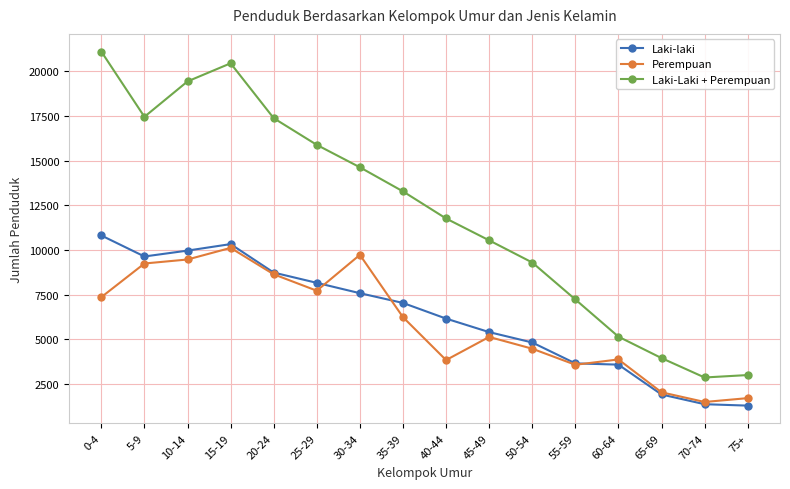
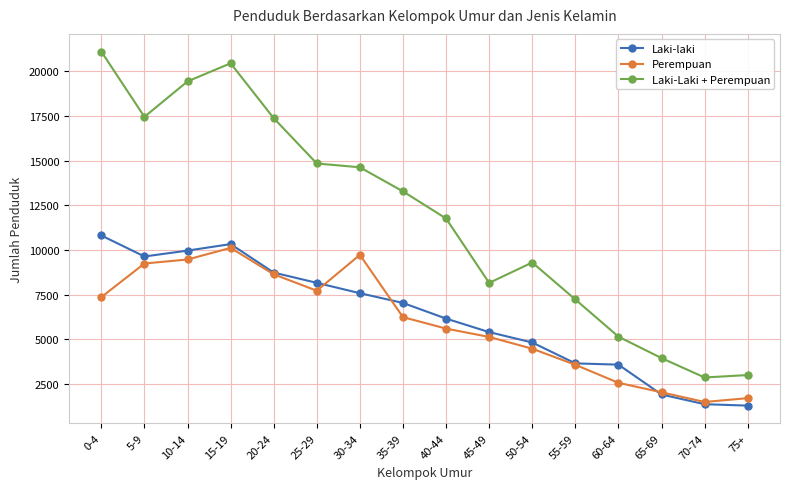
  {
    "Laki-laki": {
      "0-4": 10800,
      "5-9": 9600,
      "10-14": 10000,
      "15-19": 10300,
      "25-29": 8200,
      "30-34": 7600,
      "35-39": 7000,
      "40-44": 6200,
      "45-49": 5400,
      "50-54": 4800,
      "60-64": 3600,
      "75+": 1300
    },
    "Perempuan": {
      "0-4": 7400,
      "5-9": 9200,
      "10-14": 9500,
      "15-19": 10100,
      "25-29": 7700,
      "30-34": 9700,
      "35-39": 6200,
-     "40-44": 3800,
+     "40-44": 5600,
      "45-49": 5100,
      "50-54": 4500,
-     "60-64": 3900,
+     "60-64": 2600,
      "75+": 1700
    },
    "Laki-Laki + Perempuan": {
      "0-4": 21100,
      "5-9": 17500,
      "10-14": 19400,
      "15-19": 20500,
      "20-24": 17400,
-     "25-29": 15900,
+     "25-29": 14800,
      "30-34": 14600,
      "35-39": 13300,
      "40-44": 11800,
-     "45-49": 10500,
+     "45-49": 8200,
      "50-54": 9300,
      "55-59": 7200,
      "60-64": 5200,
      "65-69": 4000,
      "70-74": 2900,
      "75+": 3000
    }
  }
